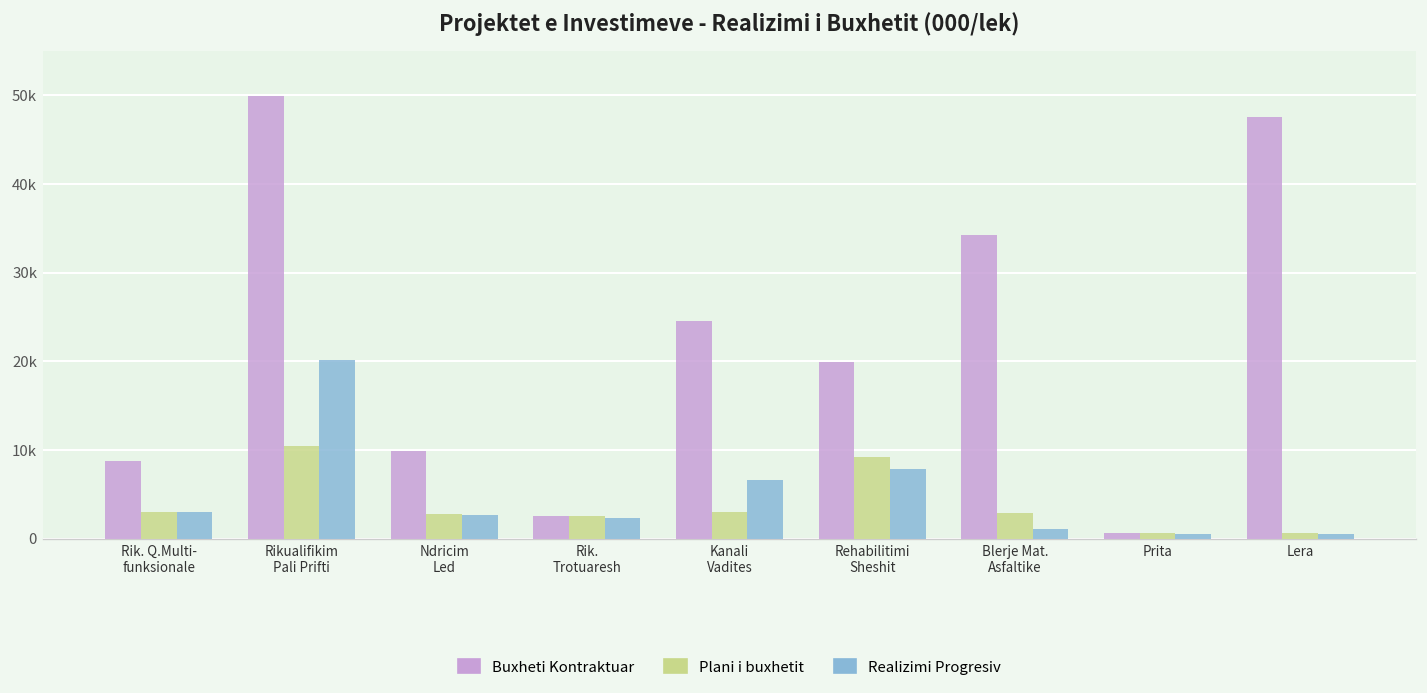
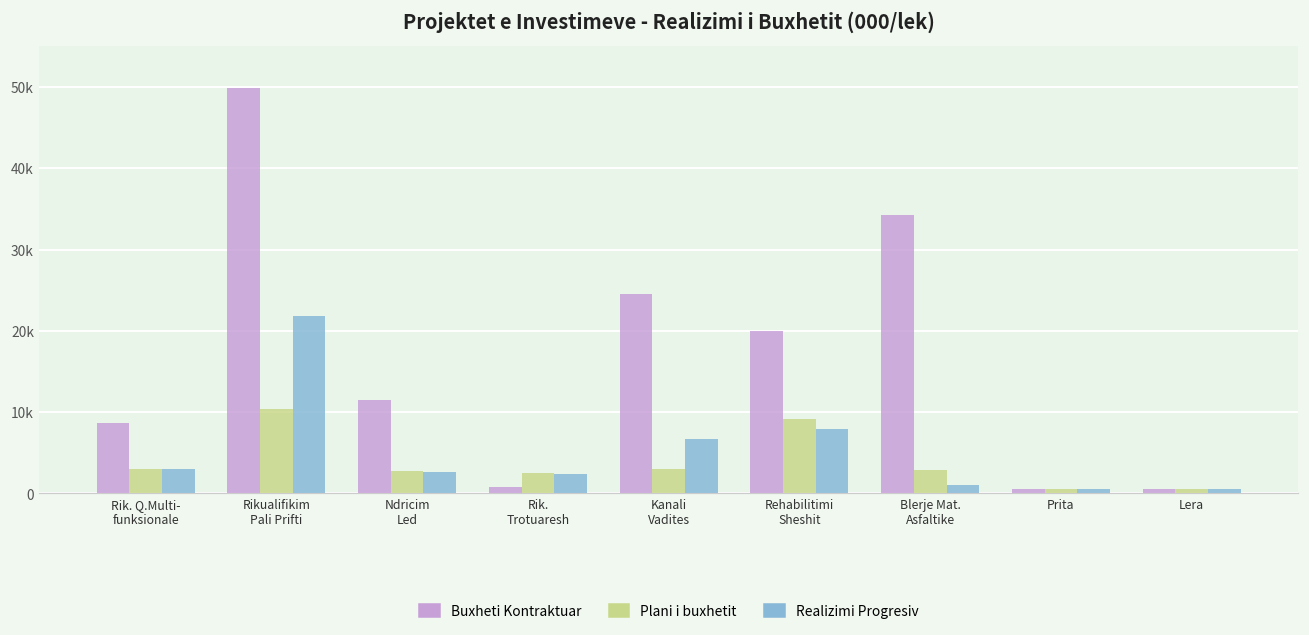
  {
    "Buxheti Kontraktuar": {
      "Rik. Q.Multi- funksionale": 9000,
      "Rikualifikim Pali Prifti": 50000,
-     "Ndricim Led": 10000,
-     "Rik. Trotuaresh": 3000,
+     "Ndricim Led": 12000,
+     "Rik. Trotuaresh": 1000,
      "Kanali Vadites": 25000,
      "Rehabilitimi Sheshit": 20000,
      "Blerje Mat. Asfaltike": 34000,
      "Prita": 1000,
-     "Lera": 48000
+     "Lera": 1000
    },
    "Plani i buxhetit": {
      "Rik. Q.Multi- funksionale": 3000,
      "Rikualifikim Pali Prifti": 10000,
      "Ndricim Led": 3000,
      "Rik. Trotuaresh": 3000,
      "Kanali Vadites": 3000,
      "Rehabilitimi Sheshit": 9000,
      "Blerje Mat. Asfaltike": 3000,
      "Prita": 1000,
      "Lera": 1000
    },
    "Realizimi Progresiv": {
      "Rik. Q.Multi- funksionale": 3000,
-     "Rikualifikim Pali Prifti": 20000,
+     "Rikualifikim Pali Prifti": 22000,
      "Ndricim Led": 3000,
      "Rik. Trotuaresh": 2000,
      "Kanali Vadites": 7000,
      "Rehabilitimi Sheshit": 8000,
      "Blerje Mat. Asfaltike": 1000,
      "Prita": 1000,
      "Lera": 1000
    }
  }
